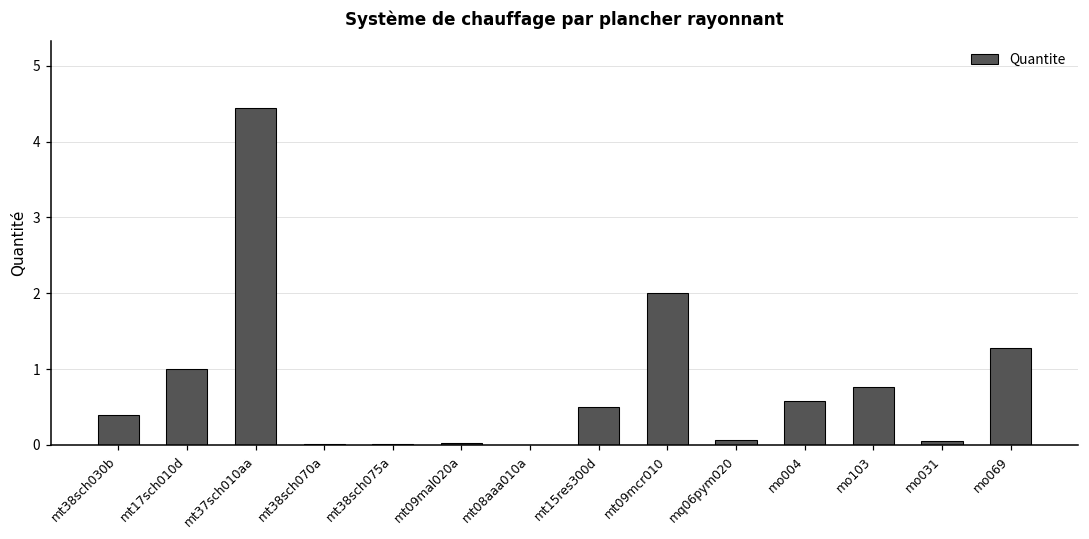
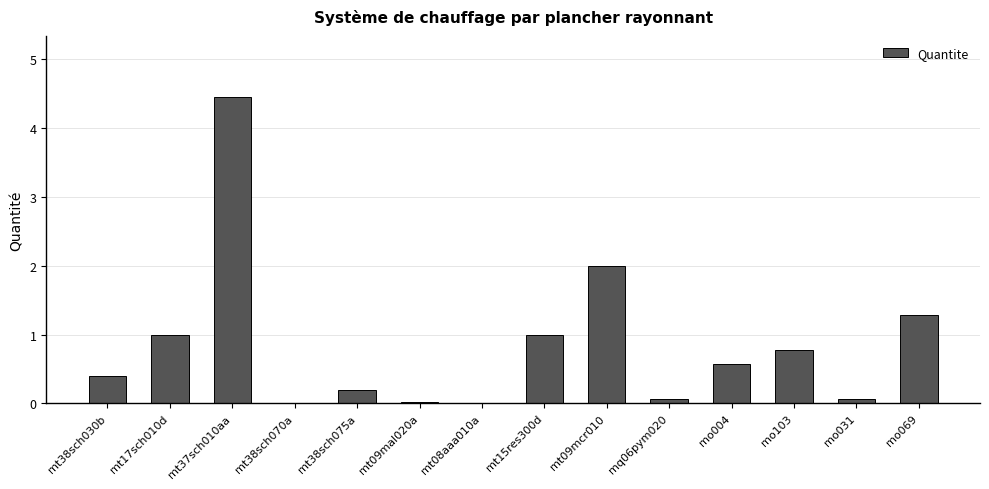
  {
    "mt38sch030b": 0.4,
    "mt17sch010d": 1.0,
    "mt37sch010aa": 4.4,
-   "mt38sch075a": 0.0,
-   "mt15res300d": 0.5,
+   "mt38sch075a": 0.2,
+   "mt15res300d": 1.0,
    "mt09mcr010": 2.0,
    "mq06pym020": 0.1,
    "mo004": 0.6,
    "mo103": 0.8,
    "mo031": 0.1,
    "mo069": 1.3
  }
